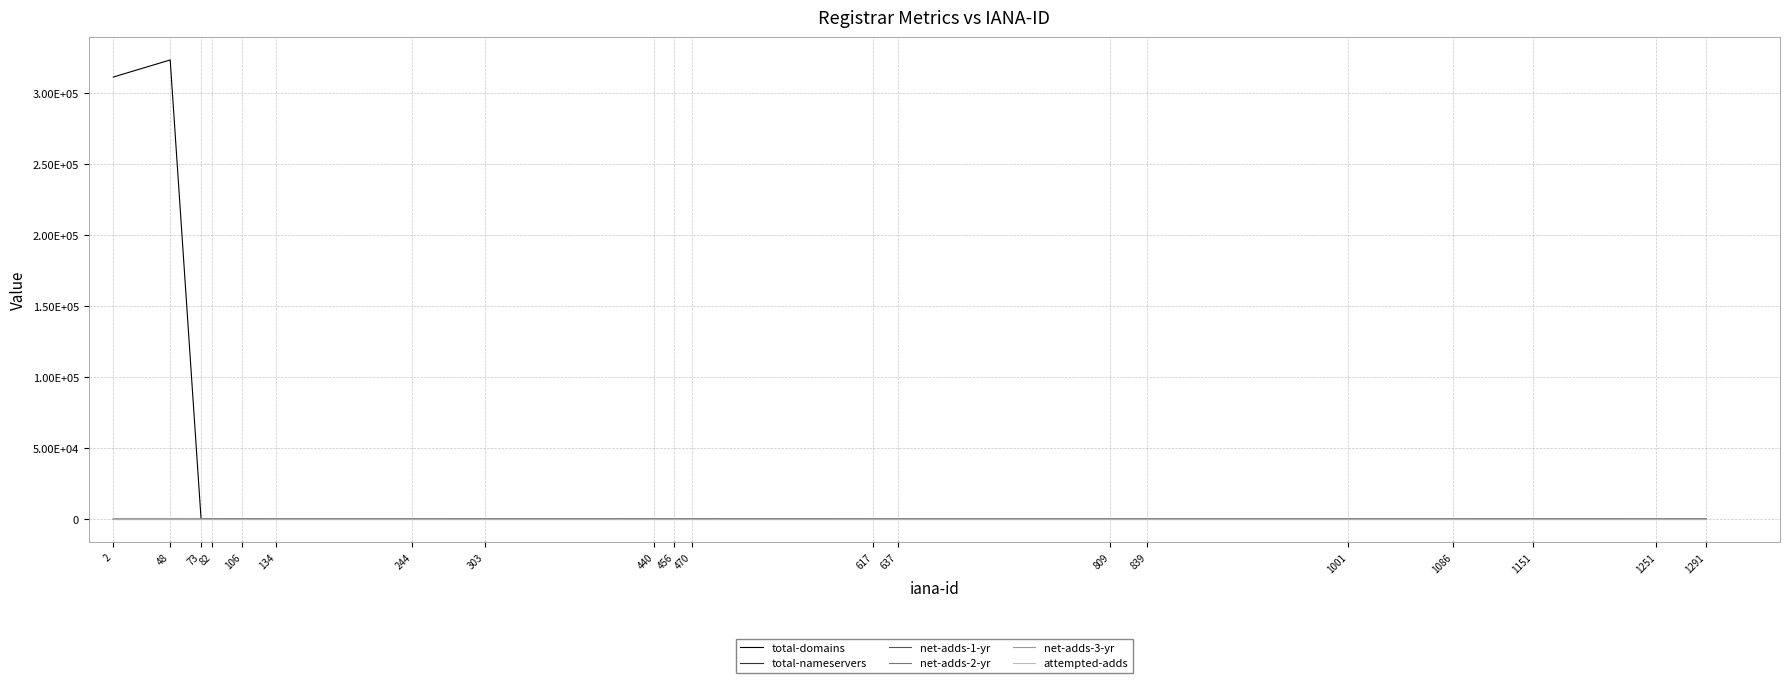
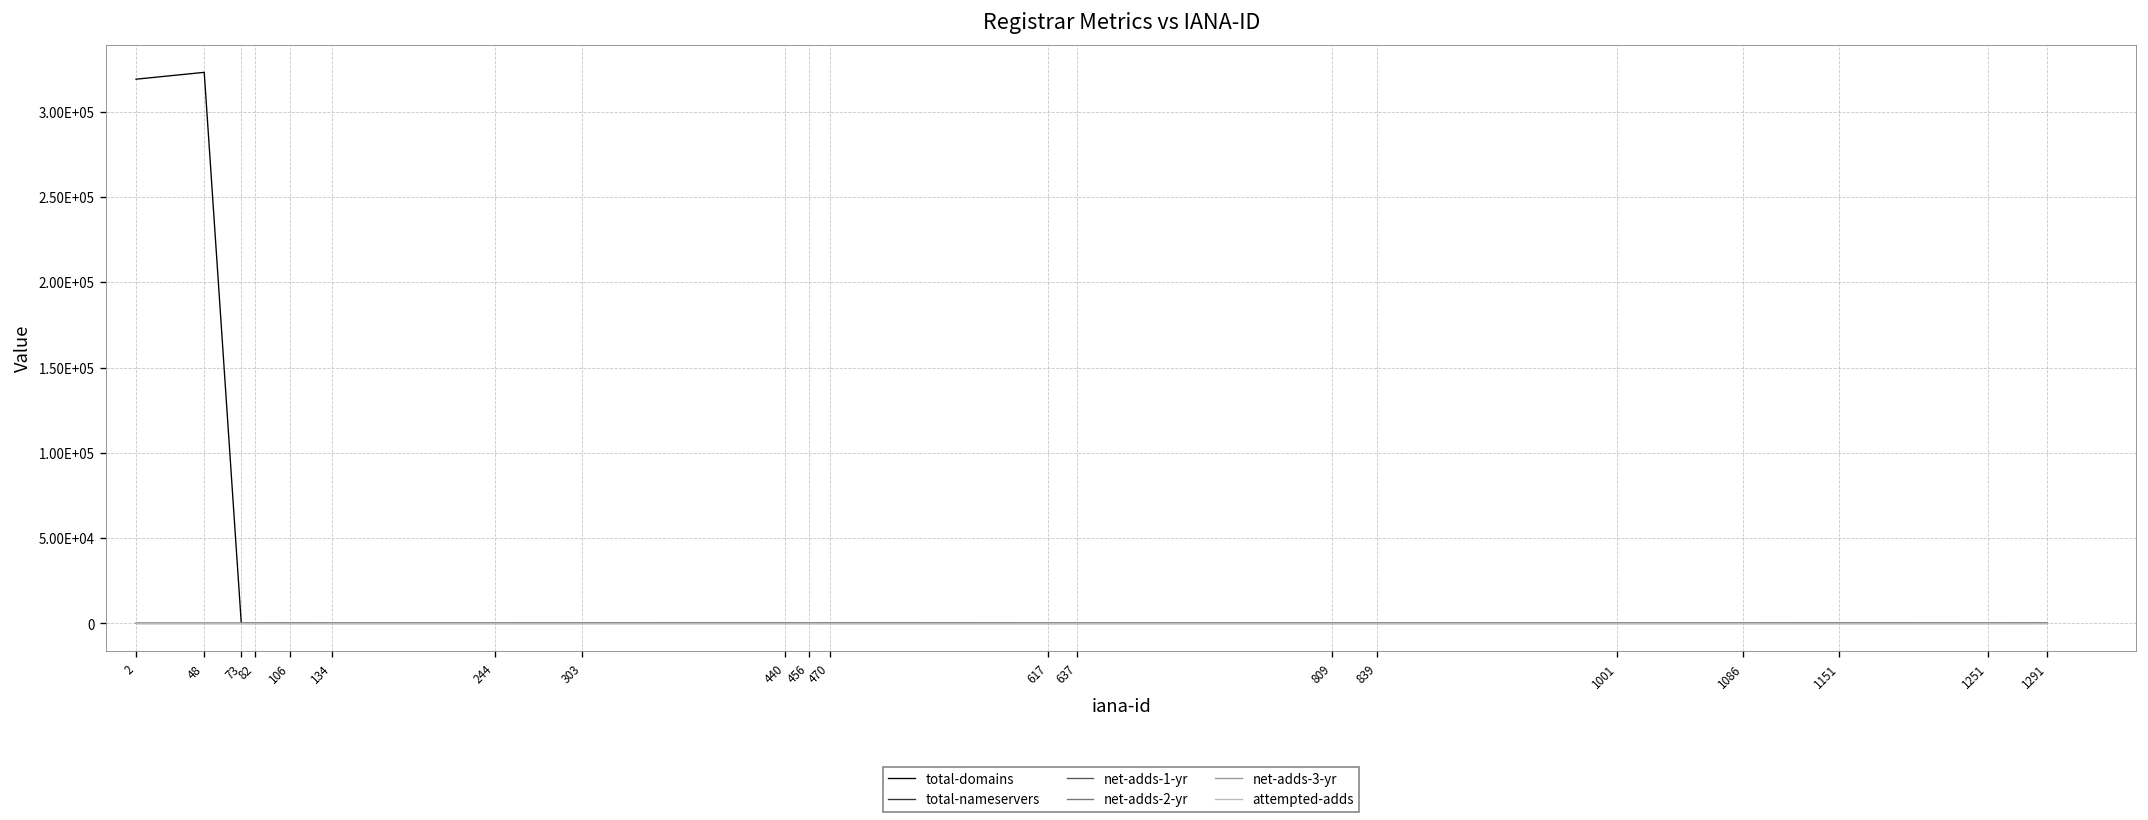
  {
    "total-domains": {
-     "2": 311000,
+     "2": 319000,
      "48": 323000
    },
    "attempted-adds": {
      "2": 0,
      "48": 0
    }
  }
